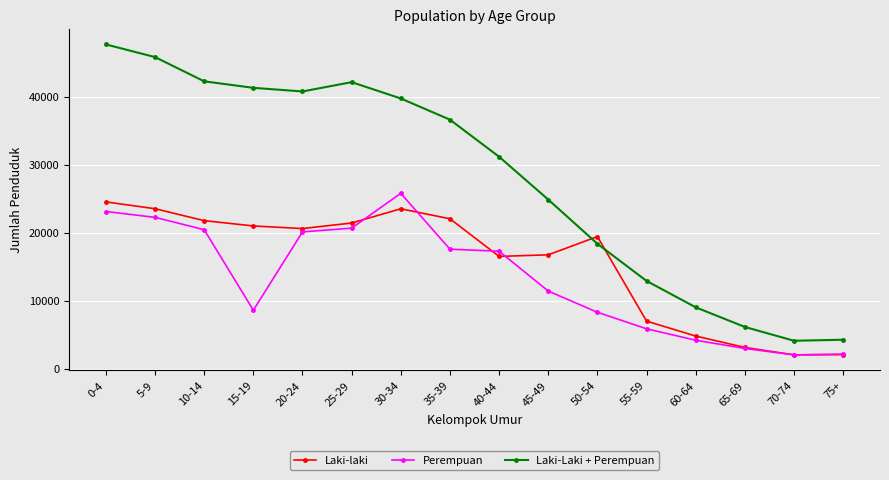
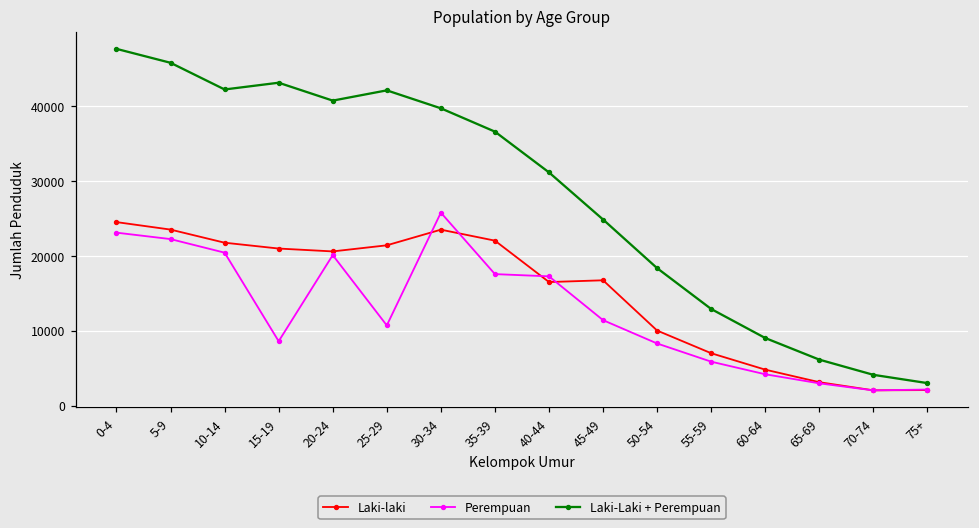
  {
    "Laki-laki": {
      "0-4": 25000,
      "5-9": 24000,
      "10-14": 22000,
      "15-19": 21000,
      "20-24": 21000,
      "25-29": 21000,
      "30-34": 24000,
      "35-39": 22000,
      "40-44": 17000,
      "45-49": 17000,
-     "50-54": 19000,
+     "50-54": 10000,
      "55-59": 7000,
      "60-64": 5000
    },
    "Perempuan": {
      "0-4": 23000,
      "5-9": 22000,
      "10-14": 20000,
      "15-19": 9000,
      "20-24": 20000,
-     "25-29": 21000,
+     "25-29": 11000,
      "30-34": 26000,
      "35-39": 18000,
      "40-44": 17000,
      "45-49": 11000,
      "50-54": 8000,
      "55-59": 6000,
      "60-64": 4000
    },
    "Laki-Laki + Perempuan": {
      "0-4": 48000,
      "5-9": 46000,
      "10-14": 42000,
-     "15-19": 41000,
+     "15-19": 43000,
      "20-24": 41000,
      "25-29": 42000,
      "30-34": 40000,
      "35-39": 37000,
      "40-44": 31000,
      "45-49": 25000,
      "50-54": 18000,
      "55-59": 13000,
      "60-64": 9000,
      "65-69": 6000,
      "70-74": 4000,
-     "75+": 4000
+     "75+": 3000
    }
  }
